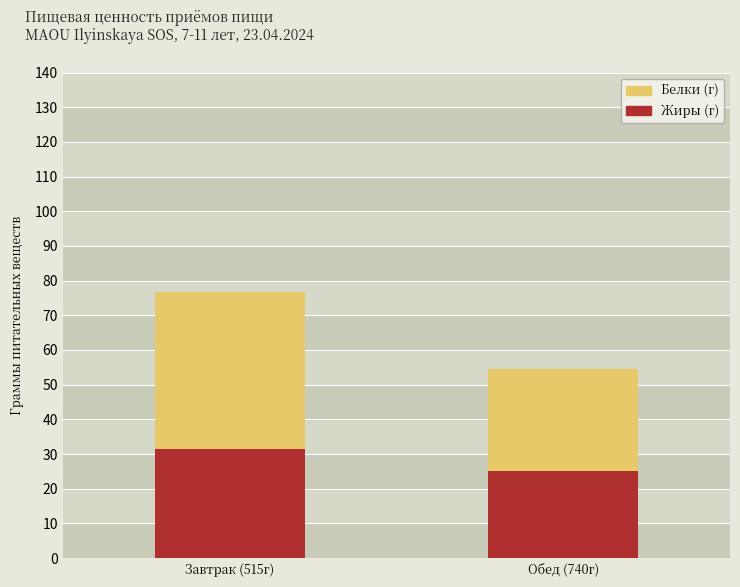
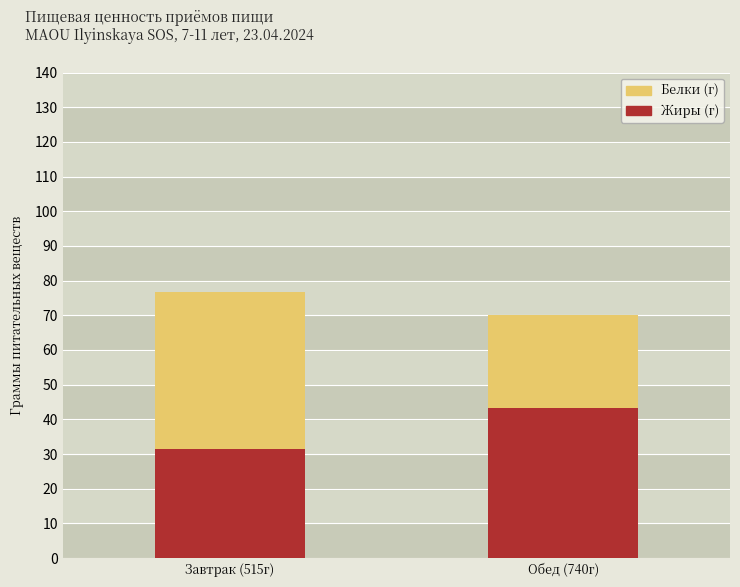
  {
    "Жиры (г)": {
      "Завтрак (515г)": 31,
-     "Обед (740г)": 25
+     "Обед (740г)": 43
    },
    "Белки (г)": {
      "Завтрак (515г)": 45,
-     "Обед (740г)": 30
+     "Обед (740г)": 27
    }
  }
